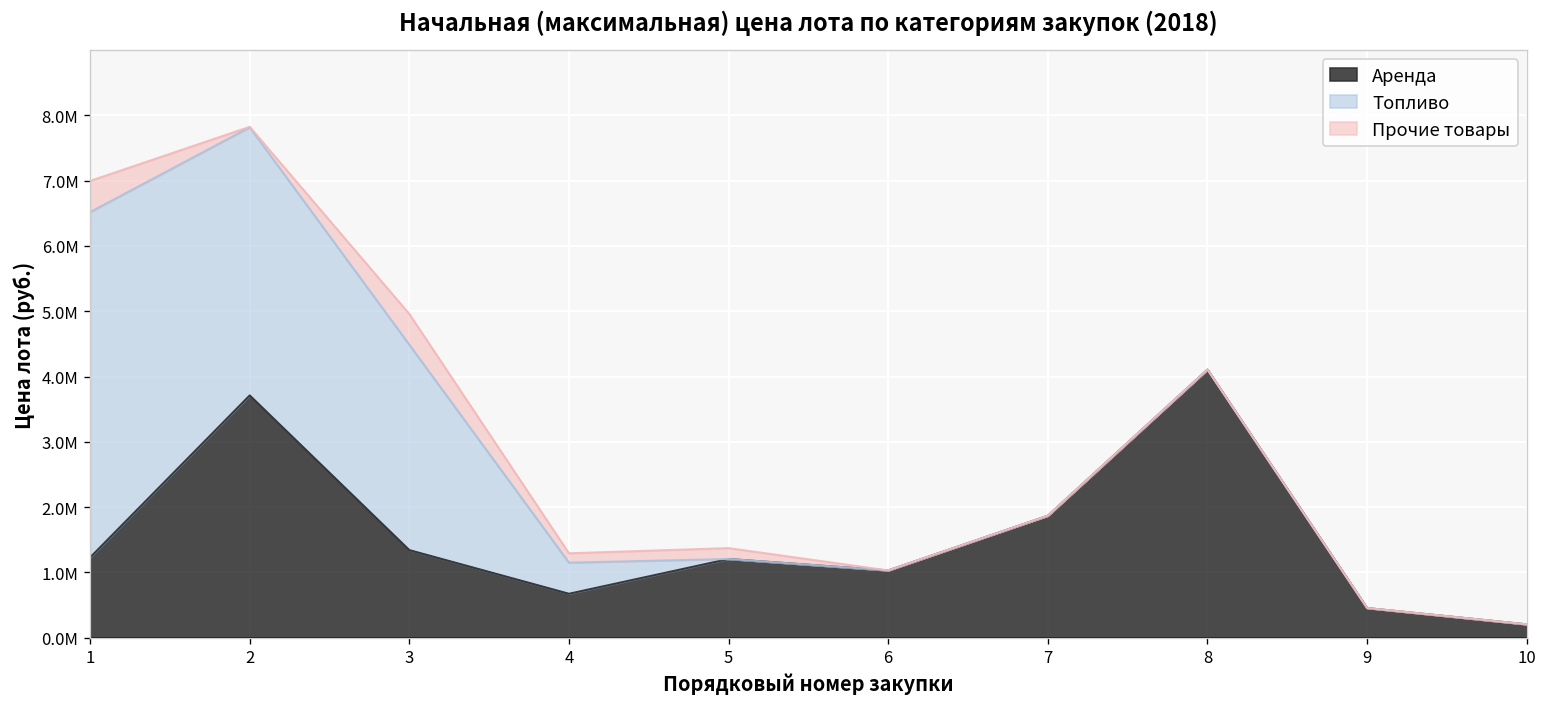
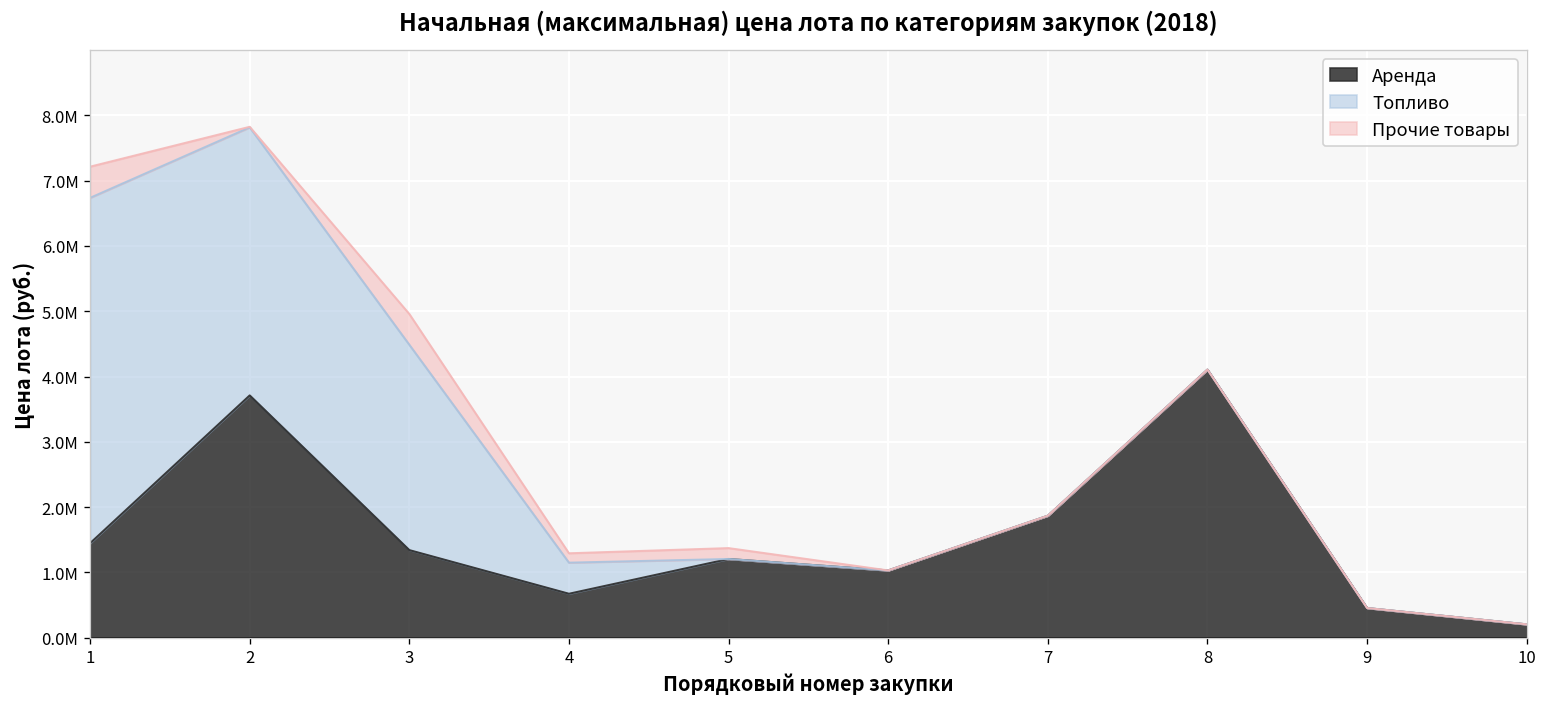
  {
    "Аренда": {
-     "1": 1200000,
+     "1": 1400000,
      "2": 3700000,
      "3": 1300000,
      "4": 700000
    },
    "Топливо": {
      "1": 5300000,
      "3": 3100000,
      "4": 500000
    },
    "Прочие товары": {
      "1": 500000,
      "3": 500000,
      "4": 100000,
      "5": 200000
    }
  }
